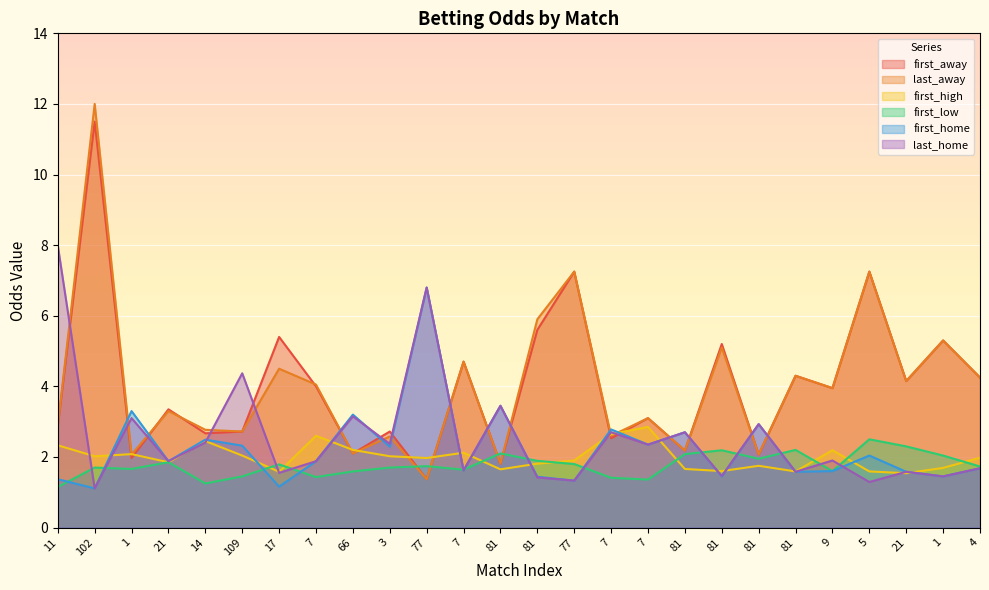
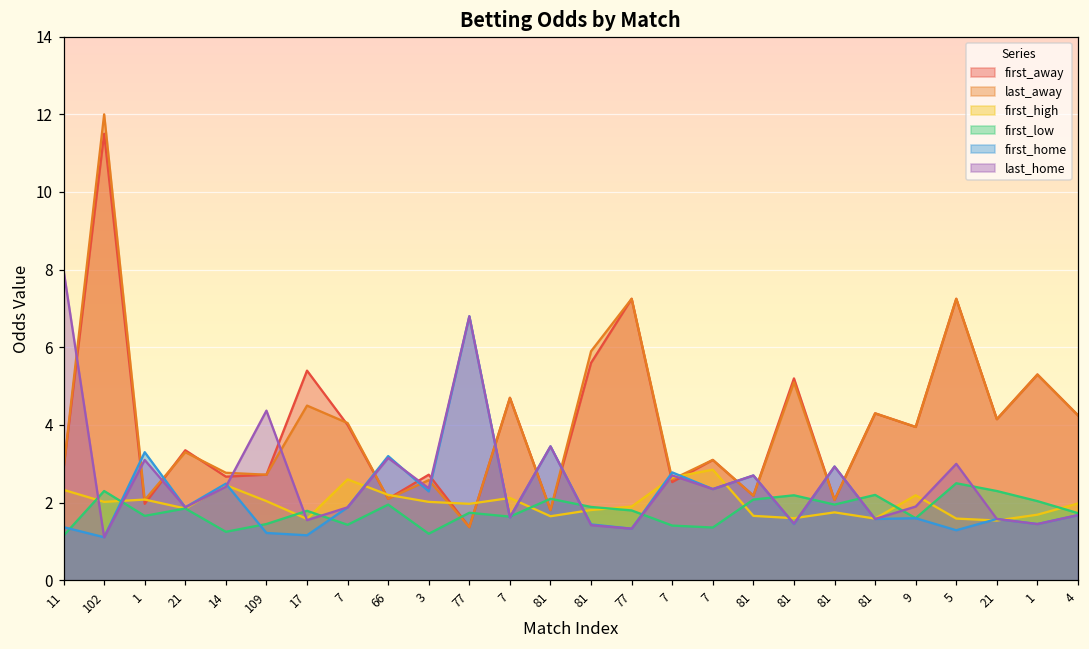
  {
    "first_low": {
      "11": 1.2,
-     "102": 1.7,
+     "102": 2.3,
      "14": 1.3,
      "109": 1.5,
      "17": 1.8,
-     "66": 1.6,
-     "3": 1.7,
+     "66": 2.0,
+     "3": 1.2,
      "5": 2.5
    },
    "first_home": {
      "11": 1.4,
-     "109": 2.3,
+     "109": 1.2,
      "17": 1.2,
      "3": 2.3,
-     "5": 2.0
+     "5": 1.3
    },
    "last_home": {
      "11": 8.0,
      "109": 4.4,
      "3": 2.4,
      "9": 1.9,
-     "5": 1.3
+     "5": 3.0
    }
  }
